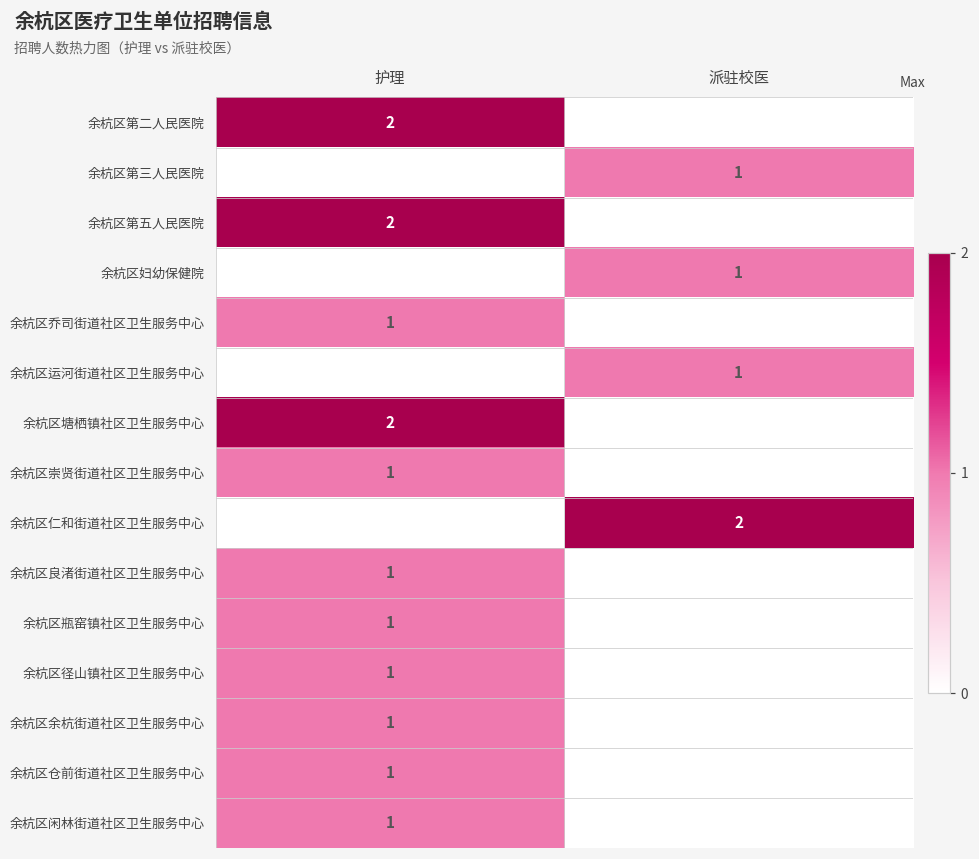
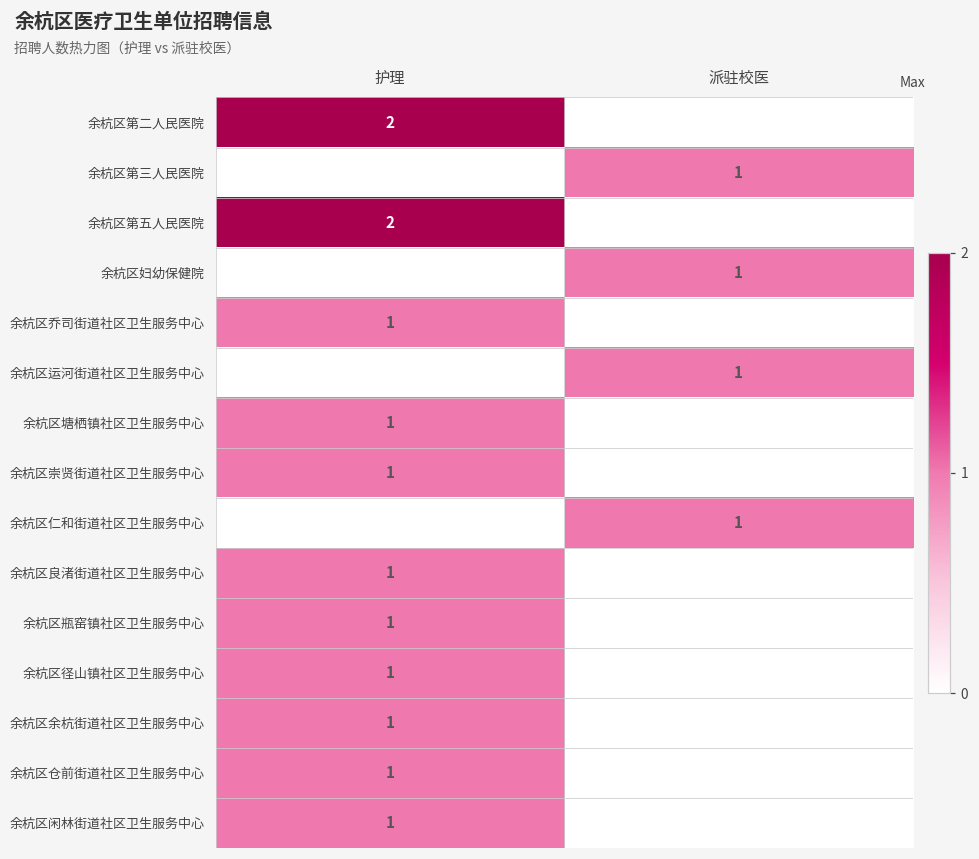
  {
    "余杭区第二人民医院": {
      "护理": 2
    },
    "余杭区第三人民医院": {
      "派驻校医": 1
    },
    "余杭区第五人民医院": {
      "护理": 2
    },
    "余杭区妇幼保健院": {
      "派驻校医": 1
    },
    "余杭区乔司街道社区卫生服务中心": {
      "护理": 1
    },
    "余杭区运河街道社区卫生服务中心": {
      "派驻校医": 1
    },
    "余杭区塘栖镇社区卫生服务中心": {
-     "护理": 2
+     "护理": 1
    },
    "余杭区崇贤街道社区卫生服务中心": {
      "护理": 1
    },
    "余杭区仁和街道社区卫生服务中心": {
-     "派驻校医": 2
+     "派驻校医": 1
    },
    "余杭区良渚街道社区卫生服务中心": {
      "护理": 1
    },
    "余杭区瓶窑镇社区卫生服务中心": {
      "护理": 1
    },
    "余杭区径山镇社区卫生服务中心": {
      "护理": 1
    },
    "余杭区余杭街道社区卫生服务中心": {
      "护理": 1
    },
    "余杭区仓前街道社区卫生服务中心": {
      "护理": 1
    },
    "余杭区闲林街道社区卫生服务中心": {
      "护理": 1
    }
  }
